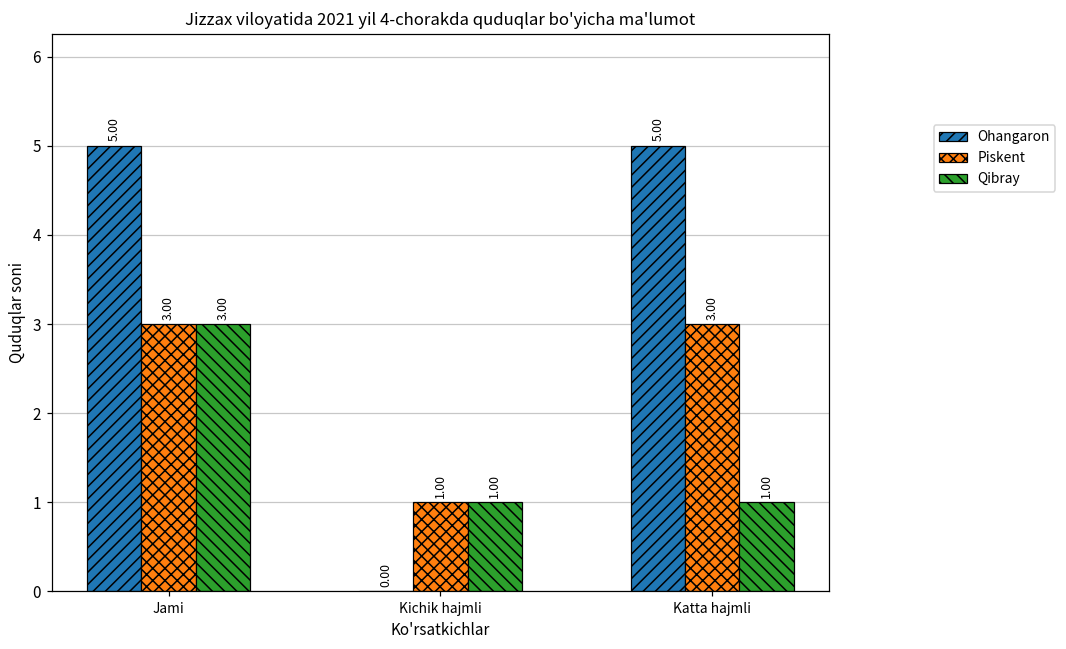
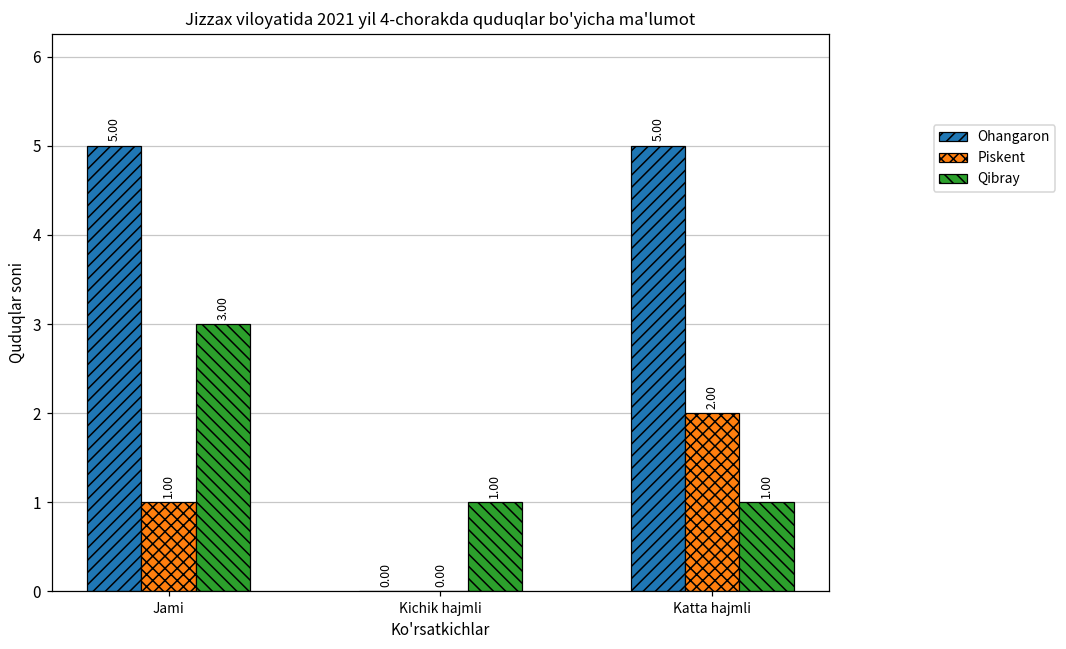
  {
    "Ohangaron": {
      "Jami": 5.00,
      "Kichik hajmli": 0.00,
      "Katta hajmli": 5.00
    },
    "Piskent": {
-     "Jami": 3.00,
-     "Kichik hajmli": 1.00,
-     "Katta hajmli": 3.00
+     "Jami": 1.00,
+     "Kichik hajmli": 0.00,
+     "Katta hajmli": 2.00
    },
    "Qibray": {
      "Jami": 3.00,
      "Kichik hajmli": 1.00,
      "Katta hajmli": 1.00
    }
  }
